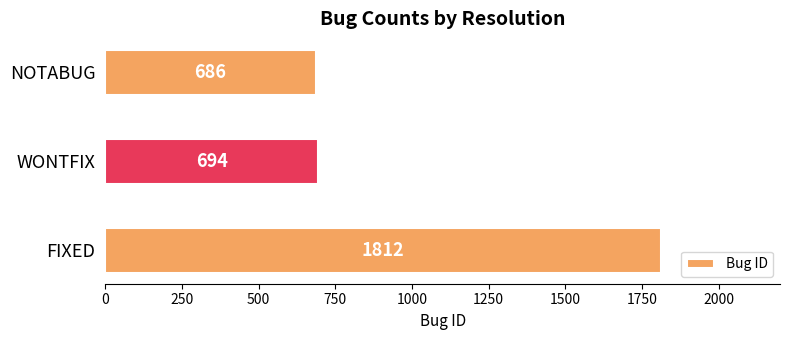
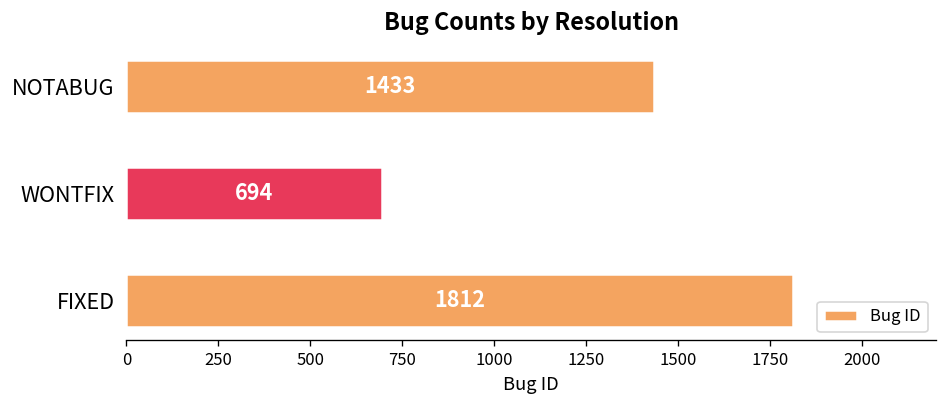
  {
-   "NOTABUG": 686,
+   "NOTABUG": 1433,
    "WONTFIX": 694,
    "FIXED": 1812
  }
